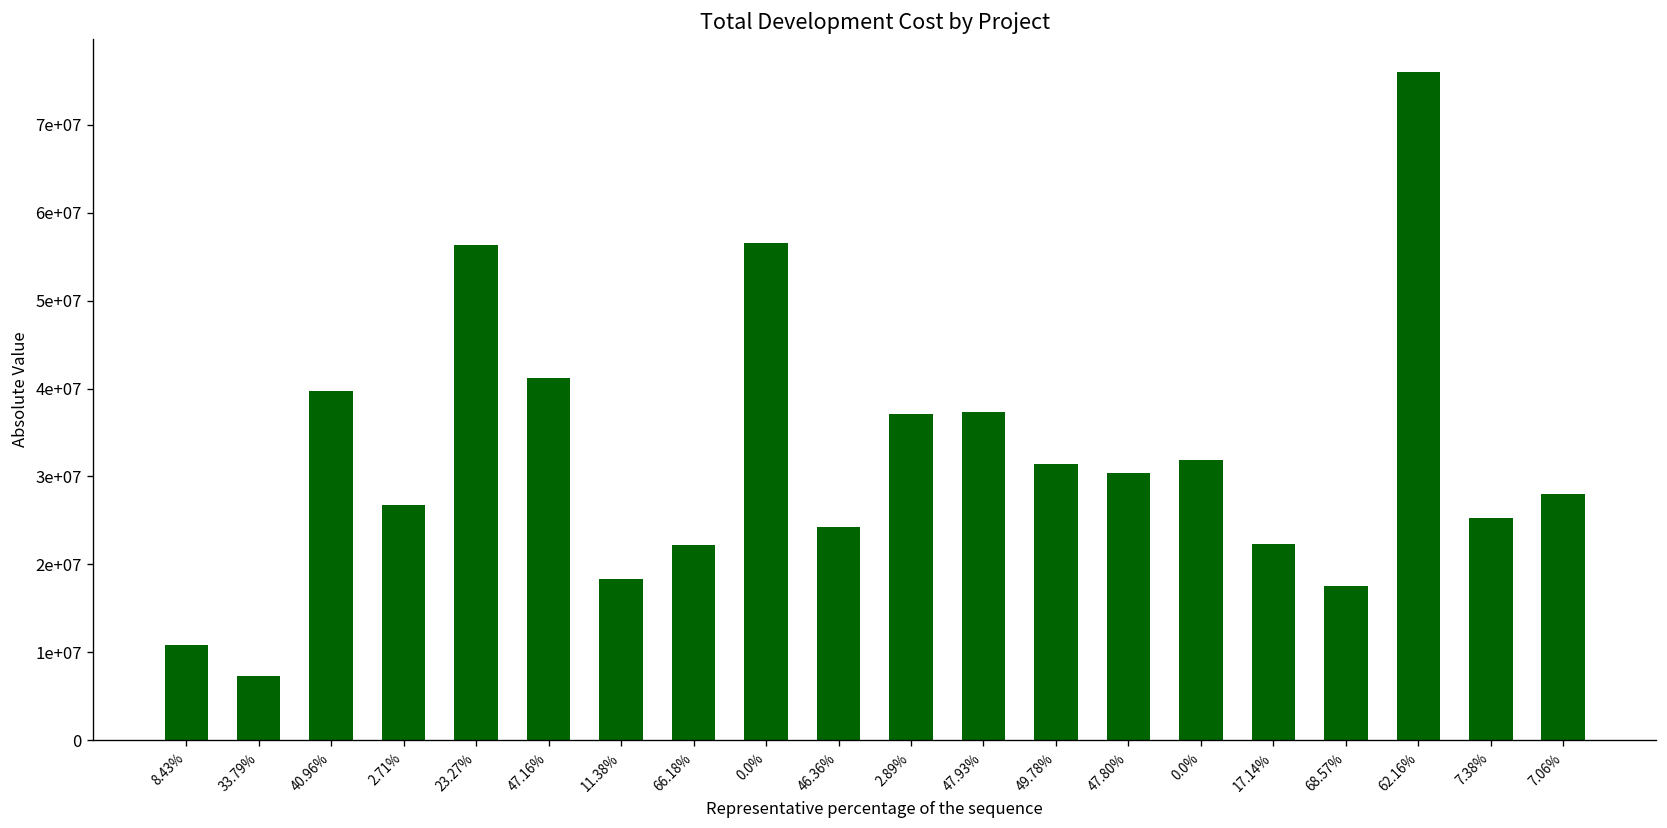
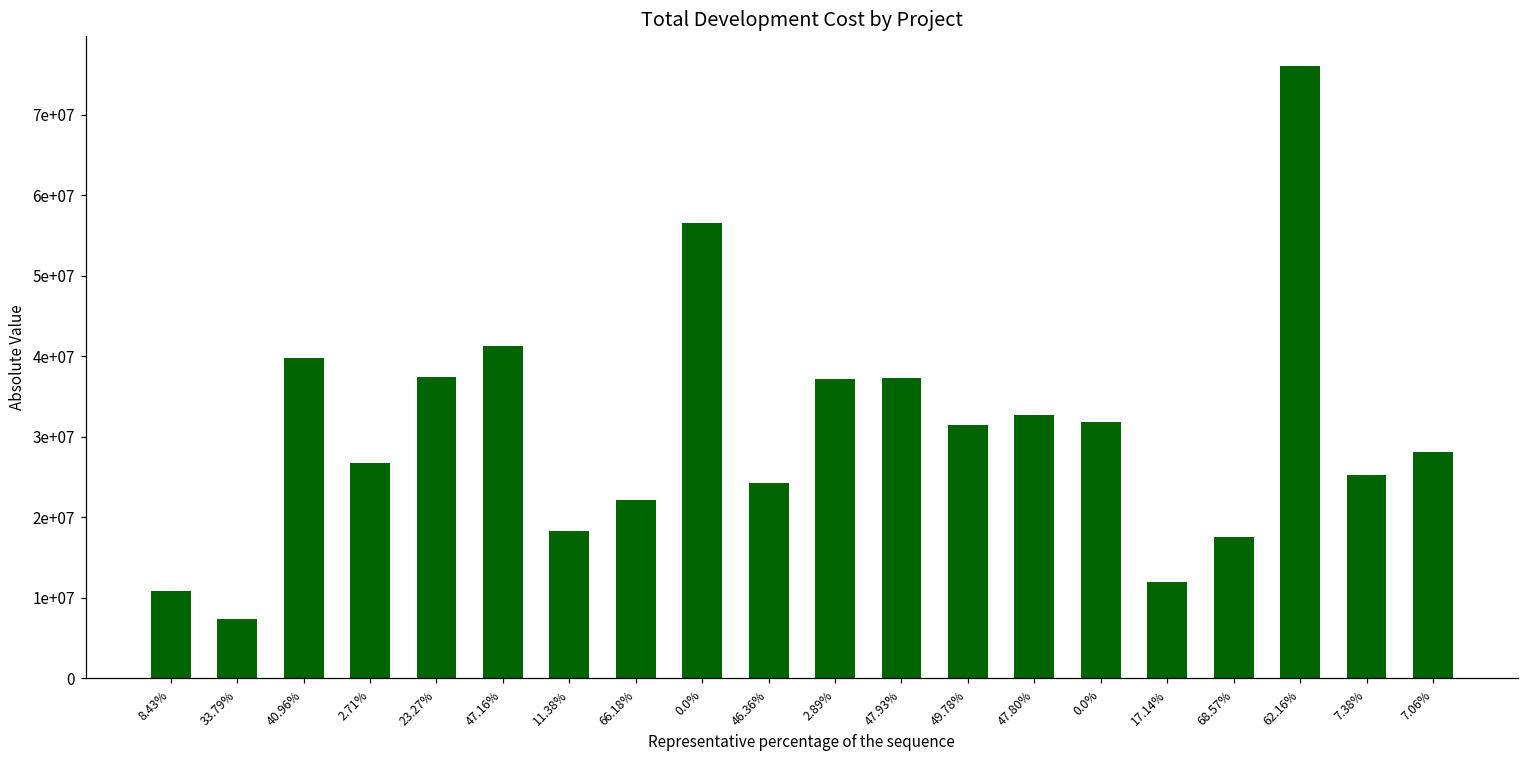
  {
    "8.43%": 11000000,
    "33.79%": 7000000,
    "40.96%": 40000000,
    "2.71%": 27000000,
-   "23.27%": 56000000,
+   "23.27%": 37000000,
    "47.16%": 41000000,
    "11.38%": 18000000,
    "66.18%": 22000000,
    "46.36%": 24000000,
    "2.89%": 37000000,
    "47.93%": 37000000,
    "49.78%": 31000000,
-   "47.80%": 30000000,
-   "17.14%": 22000000,
+   "47.80%": 33000000,
+   "17.14%": 12000000,
    "68.57%": 17000000,
    "62.16%": 76000000,
    "7.38%": 25000000,
    "7.06%": 28000000
  }
